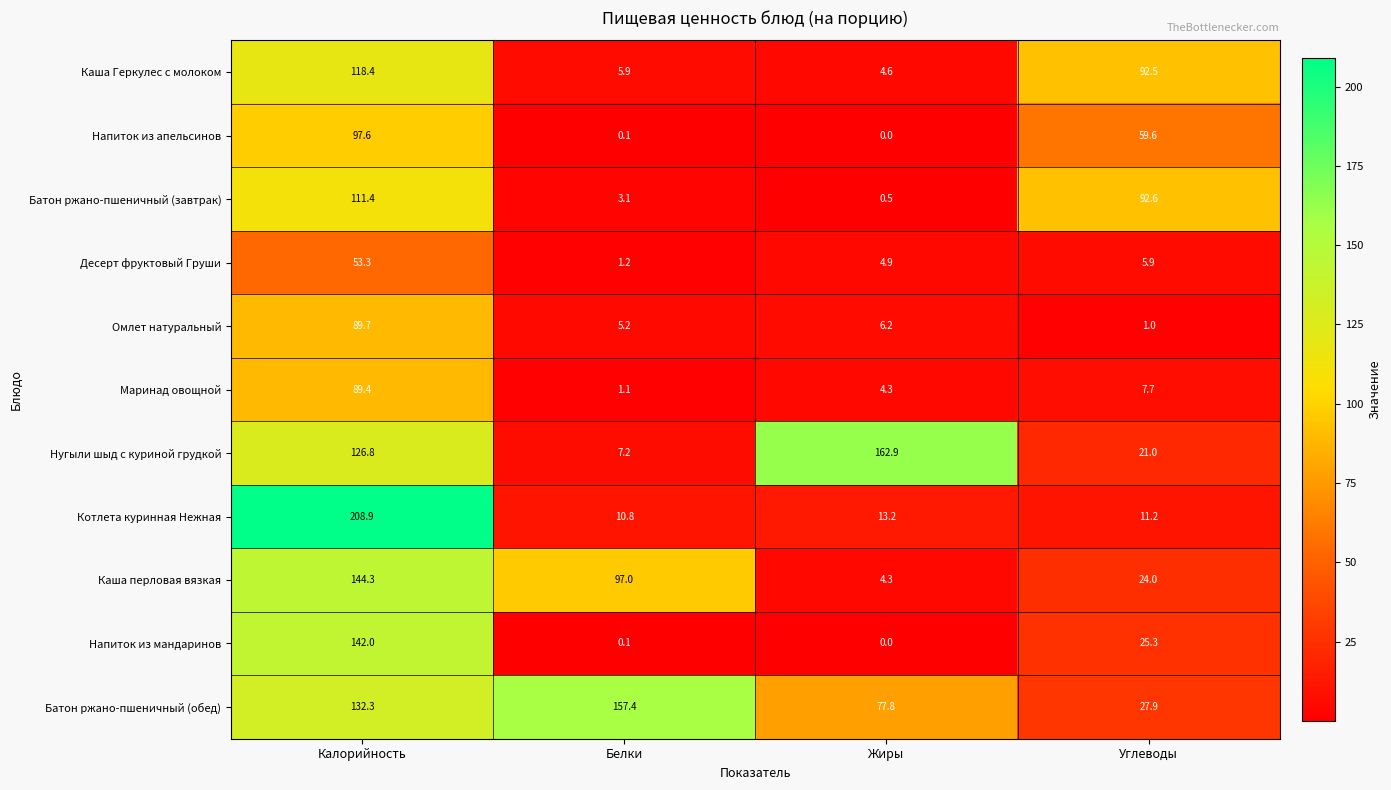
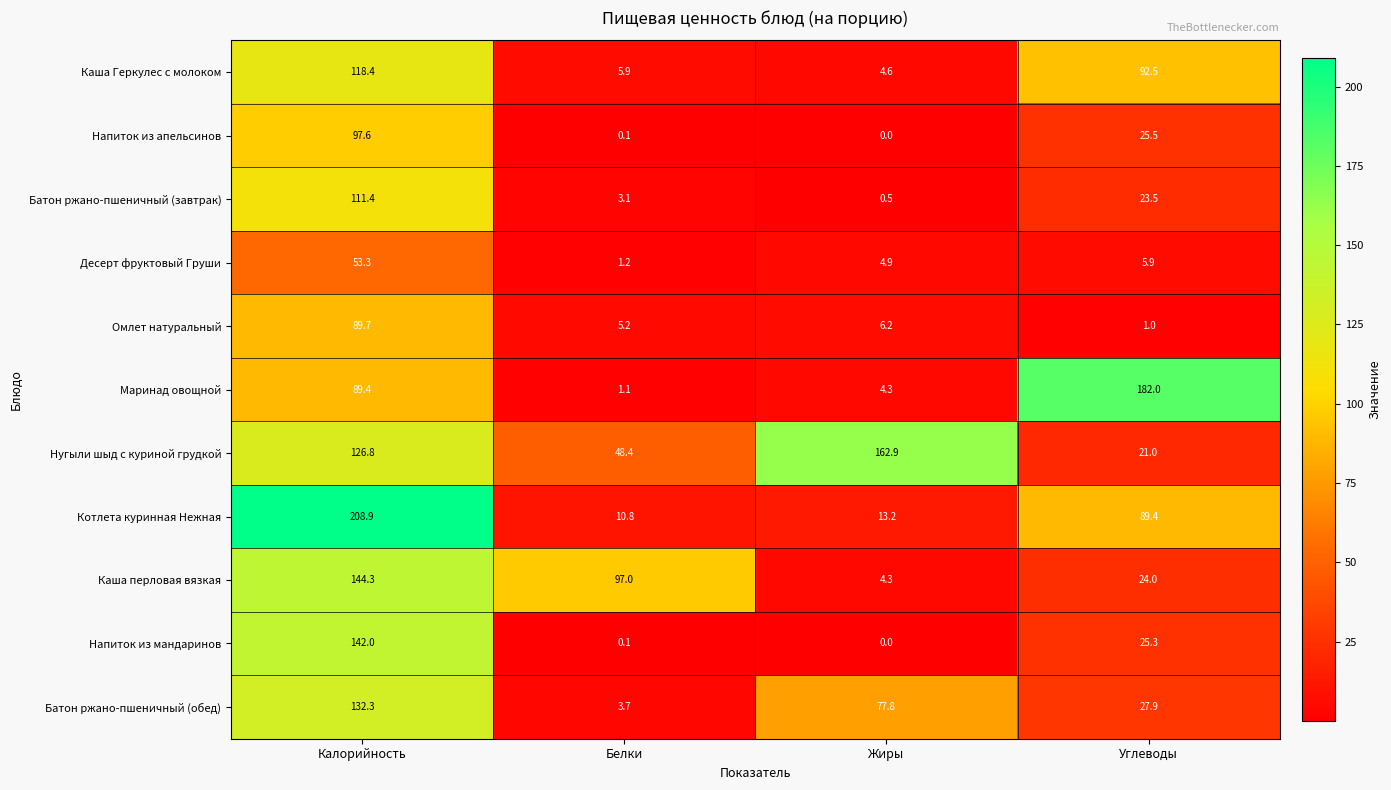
  {
    "Каша Геркулес с молоком": {
      "Калорийность": 118.4,
      "Белки": 5.9,
      "Жиры": 4.6,
      "Углеводы": 92.5
    },
    "Напиток из апельсинов": {
      "Калорийность": 97.6,
      "Белки": 0.1,
      "Жиры": 0.0,
-     "Углеводы": 59.6
+     "Углеводы": 25.5
    },
    "Батон ржано-пшеничный (завтрак)": {
      "Калорийность": 111.4,
      "Белки": 3.1,
      "Жиры": 0.5,
-     "Углеводы": 92.6
+     "Углеводы": 23.5
    },
    "Десерт фруктовый Груши": {
      "Калорийность": 53.3,
      "Белки": 1.2,
      "Жиры": 4.9,
      "Углеводы": 5.9
    },
    "Омлет натуральный": {
      "Калорийность": 89.7,
      "Белки": 5.2,
      "Жиры": 6.2,
      "Углеводы": 1.0
    },
    "Маринад овощной": {
      "Калорийность": 89.4,
      "Белки": 1.1,
      "Жиры": 4.3,
-     "Углеводы": 7.7
+     "Углеводы": 182.0
    },
    "Нугыли шыд с куриной грудкой": {
      "Калорийность": 126.8,
-     "Белки": 7.2,
+     "Белки": 48.4,
      "Жиры": 162.9,
      "Углеводы": 21.0
    },
    "Котлета куринная Нежная": {
      "Калорийность": 208.9,
      "Белки": 10.8,
      "Жиры": 13.2,
-     "Углеводы": 11.2
+     "Углеводы": 89.4
    },
    "Каша перловая вязкая": {
      "Калорийность": 144.3,
      "Белки": 97.0,
      "Жиры": 4.3,
      "Углеводы": 24.0
    },
    "Напиток из мандаринов": {
      "Калорийность": 142.0,
      "Белки": 0.1,
      "Жиры": 0.0,
      "Углеводы": 25.3
    },
    "Батон ржано-пшеничный (обед)": {
      "Калорийность": 132.3,
-     "Белки": 157.4,
+     "Белки": 3.7,
      "Жиры": 77.8,
      "Углеводы": 27.9
    }
  }
